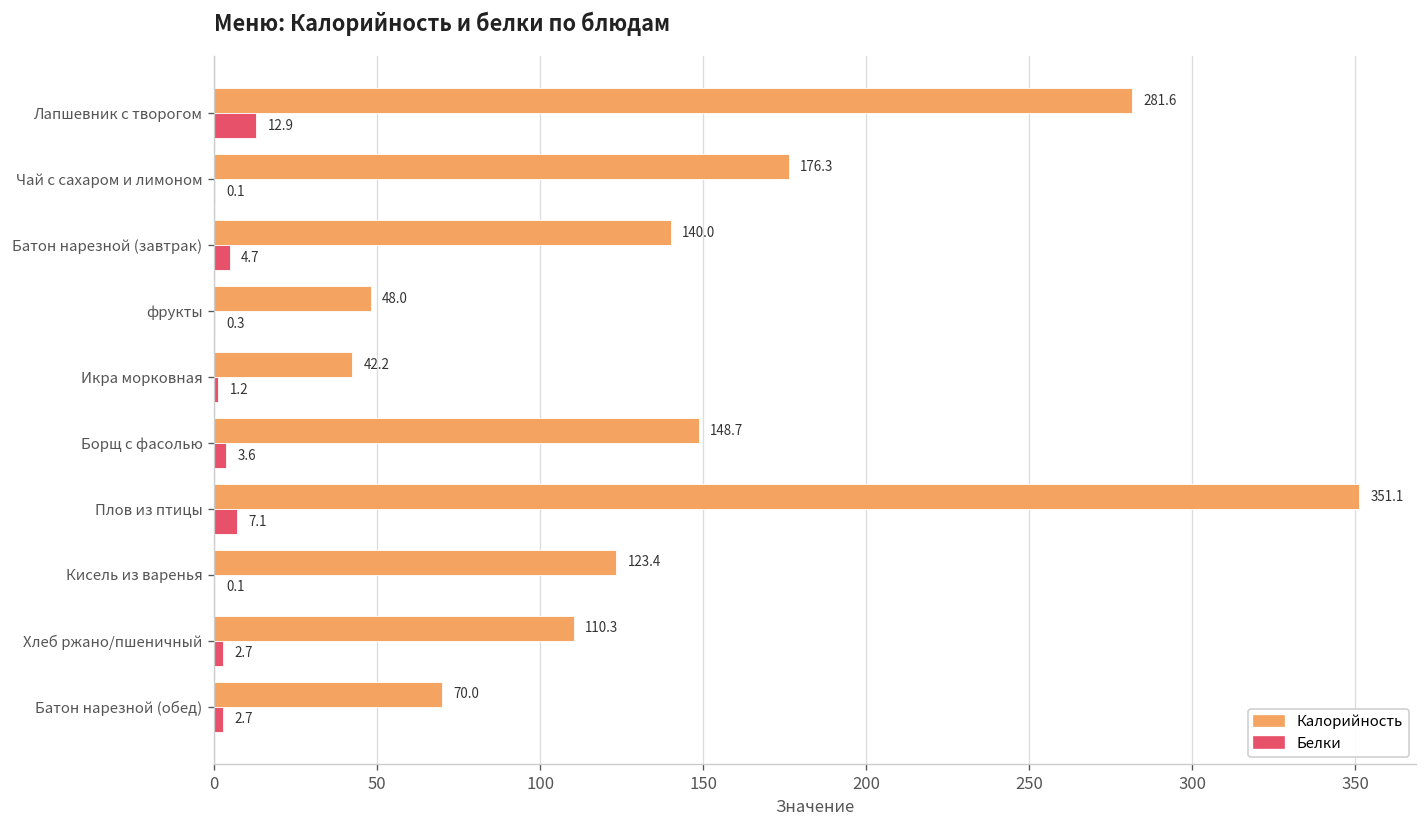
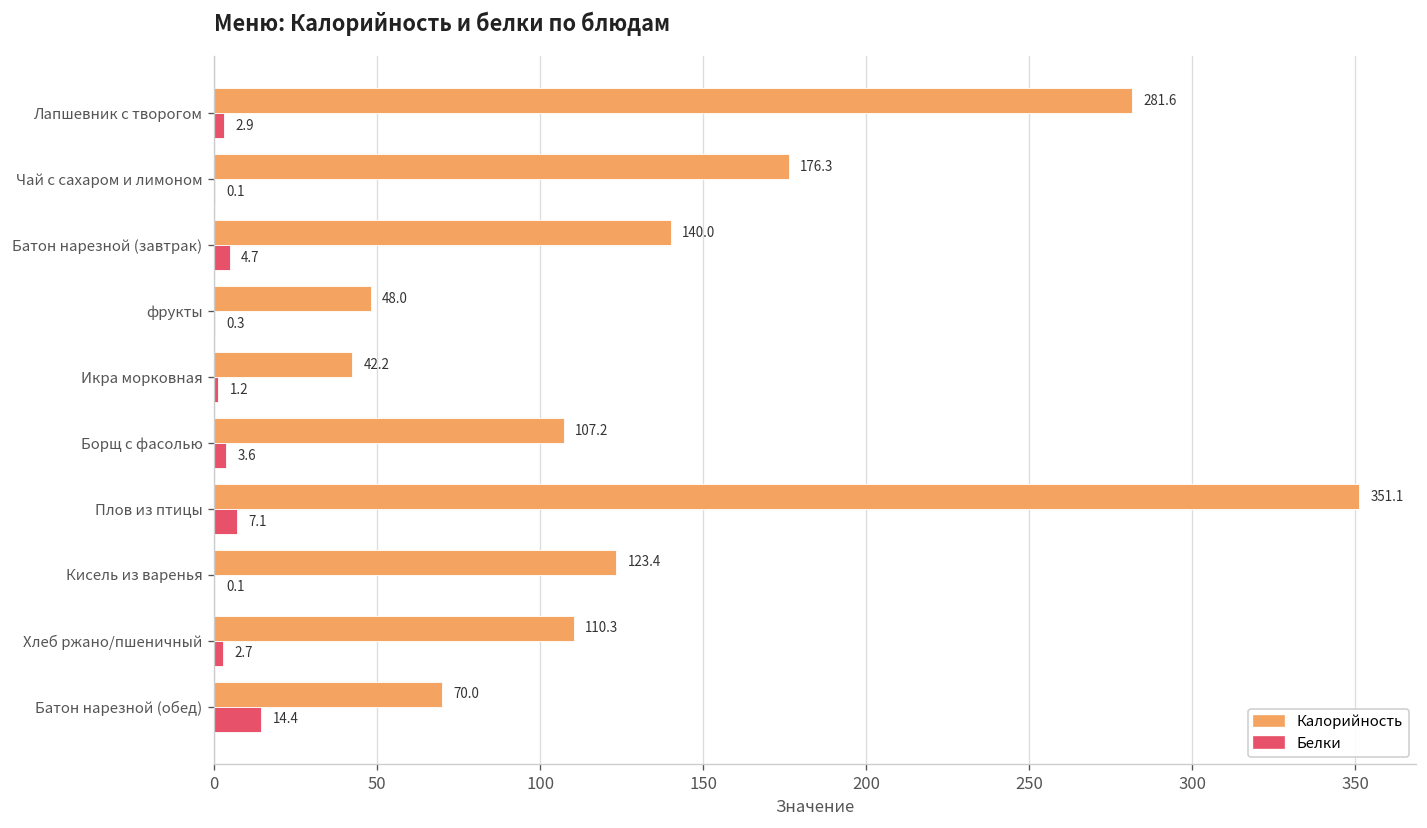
  {
    "Калорийность": {
      "Лапшевник с творогом": 281.6,
      "Чай с сахаром и лимоном": 176.3,
      "Батон нарезной (завтрак)": 140.0,
      "фрукты": 48.0,
      "Икра морковная": 42.2,
-     "Борщ с фасолью": 148.7,
+     "Борщ с фасолью": 107.2,
      "Плов из птицы": 351.1,
      "Кисель из варенья": 123.4,
      "Хлеб ржано/пшеничный": 110.3,
      "Батон нарезной (обед)": 70.0
    },
    "Белки": {
-     "Лапшевник с творогом": 12.9,
+     "Лапшевник с творогом": 2.9,
      "Чай с сахаром и лимоном": 0.1,
      "Батон нарезной (завтрак)": 4.7,
      "фрукты": 0.3,
      "Икра морковная": 1.2,
      "Борщ с фасолью": 3.6,
      "Плов из птицы": 7.1,
      "Кисель из варенья": 0.1,
      "Хлеб ржано/пшеничный": 2.7,
-     "Батон нарезной (обед)": 2.7
+     "Батон нарезной (обед)": 14.4
    }
  }
